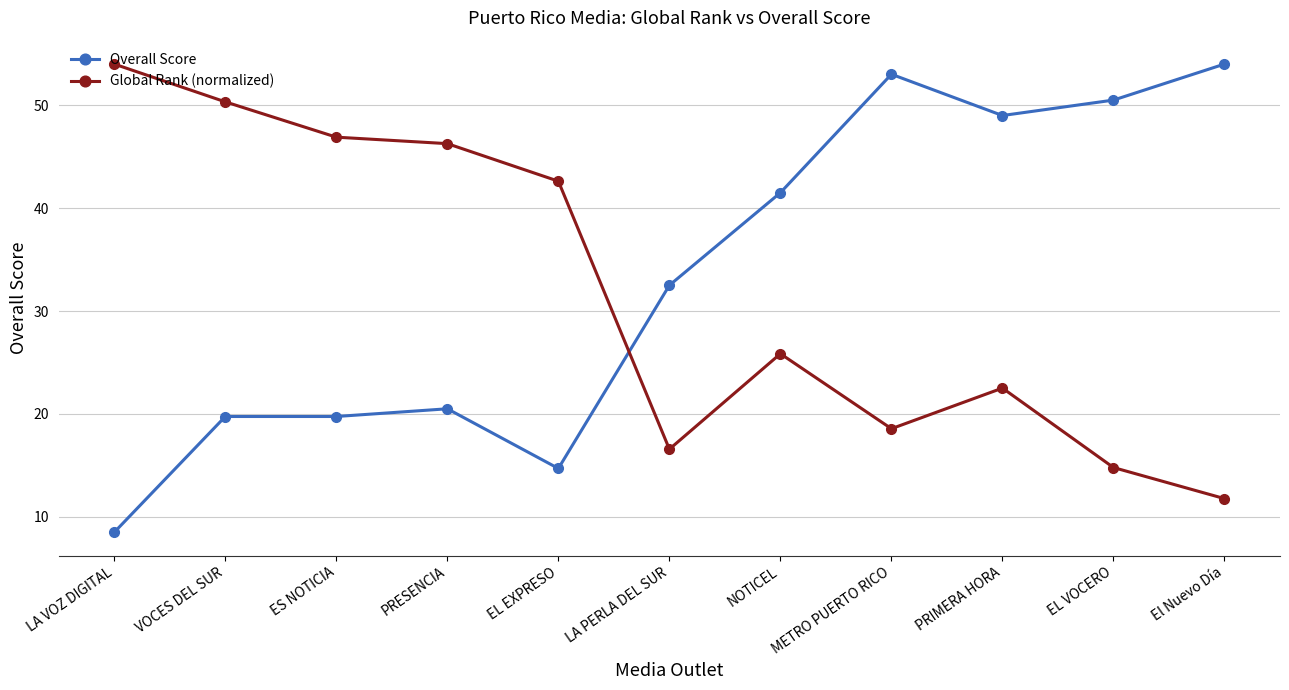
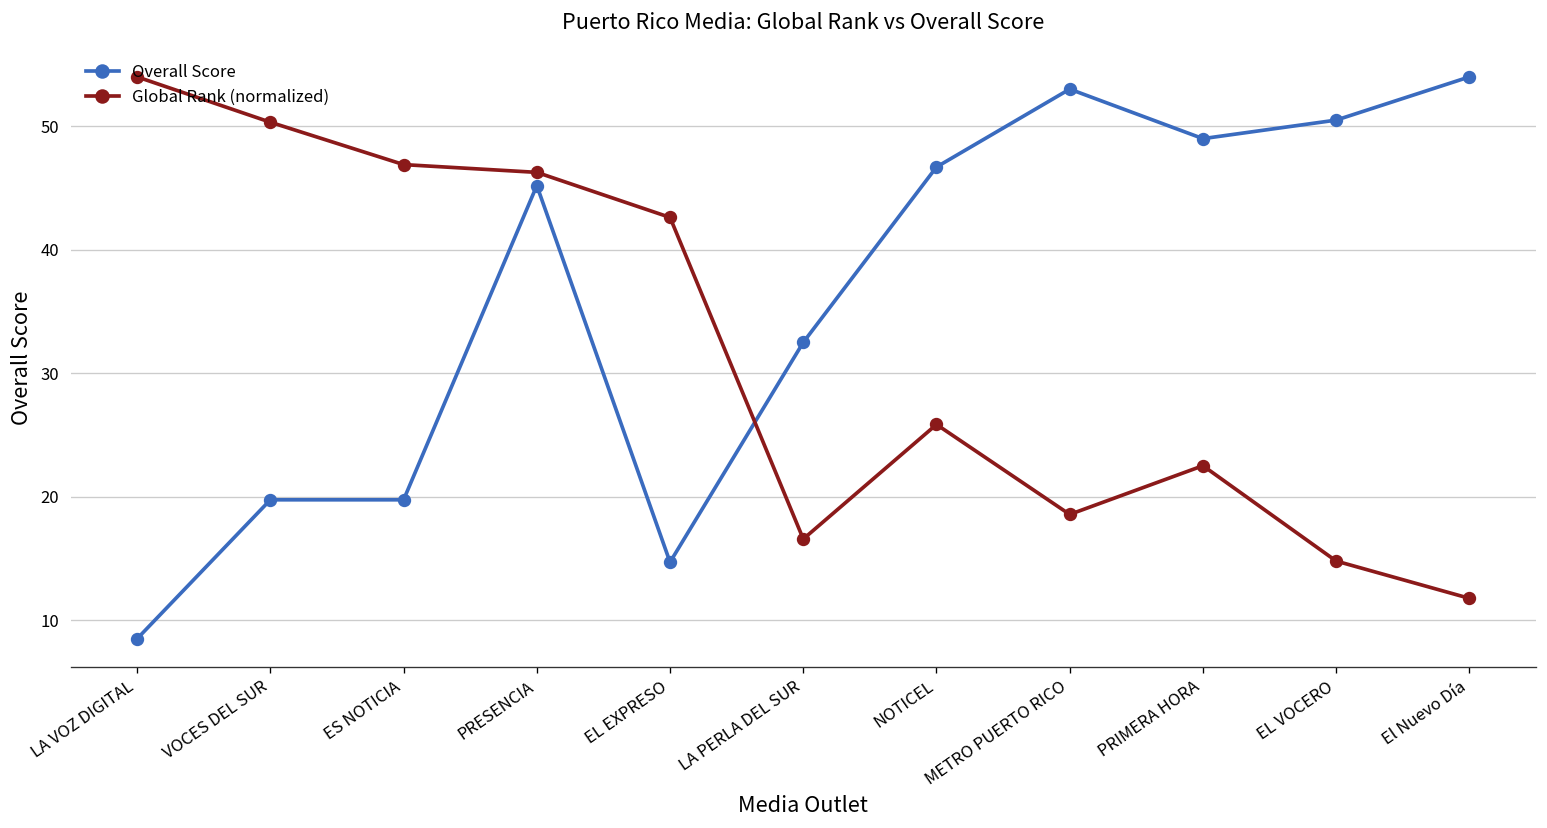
  {
    "Overall Score": {
      "LA VOZ DIGITAL": 8.5,
      "VOCES DEL SUR": 19.8,
      "ES NOTICIA": 19.8,
-     "PRESENCIA": 20.5,
+     "PRESENCIA": 45.2,
      "EL EXPRESO": 14.7,
      "LA PERLA DEL SUR": 32.5,
-     "NOTICEL": 41.5,
+     "NOTICEL": 46.7,
      "METRO PUERTO RICO": 53.0,
      "PRIMERA HORA": 49.0,
      "EL VOCERO": 50.5,
      "El Nuevo Día": 54.0
    },
    "Global Rank (normalized)": {
      "LA VOZ DIGITAL": 54.0,
      "VOCES DEL SUR": 50.3,
      "ES NOTICIA": 46.9,
      "PRESENCIA": 46.3,
      "EL EXPRESO": 42.6,
      "LA PERLA DEL SUR": 16.6,
      "NOTICEL": 25.9,
      "METRO PUERTO RICO": 18.6,
      "PRIMERA HORA": 22.5,
      "EL VOCERO": 14.8,
      "El Nuevo Día": 11.8
    }
  }
